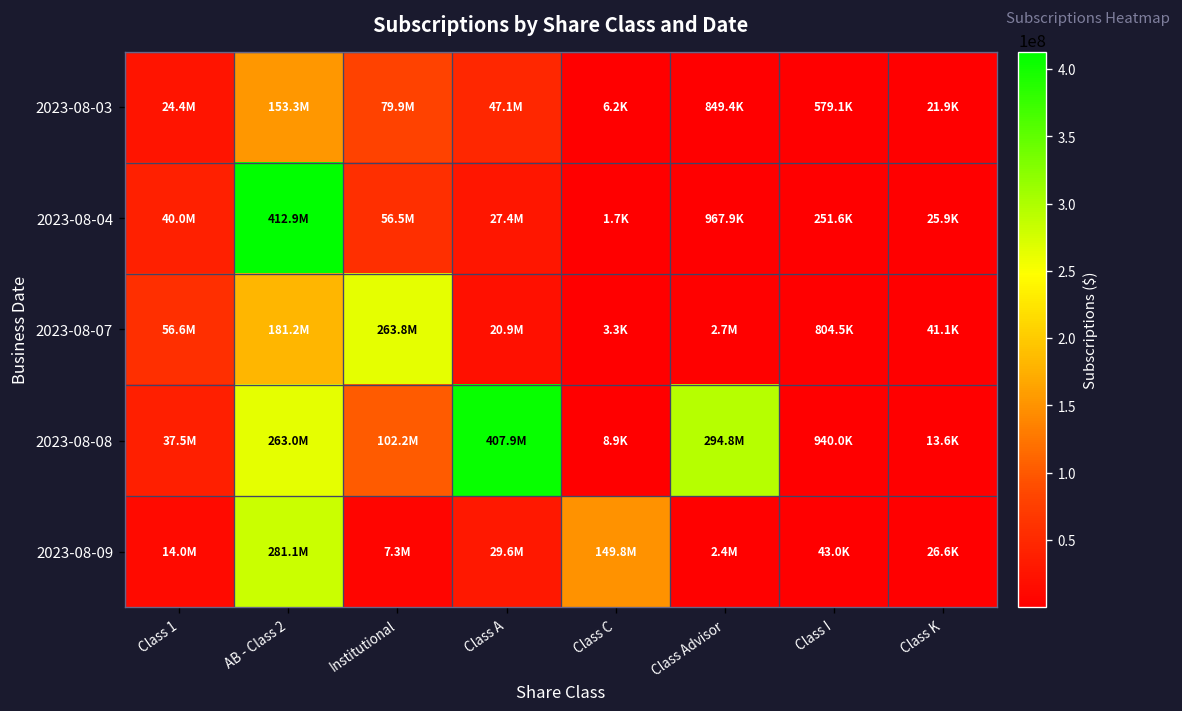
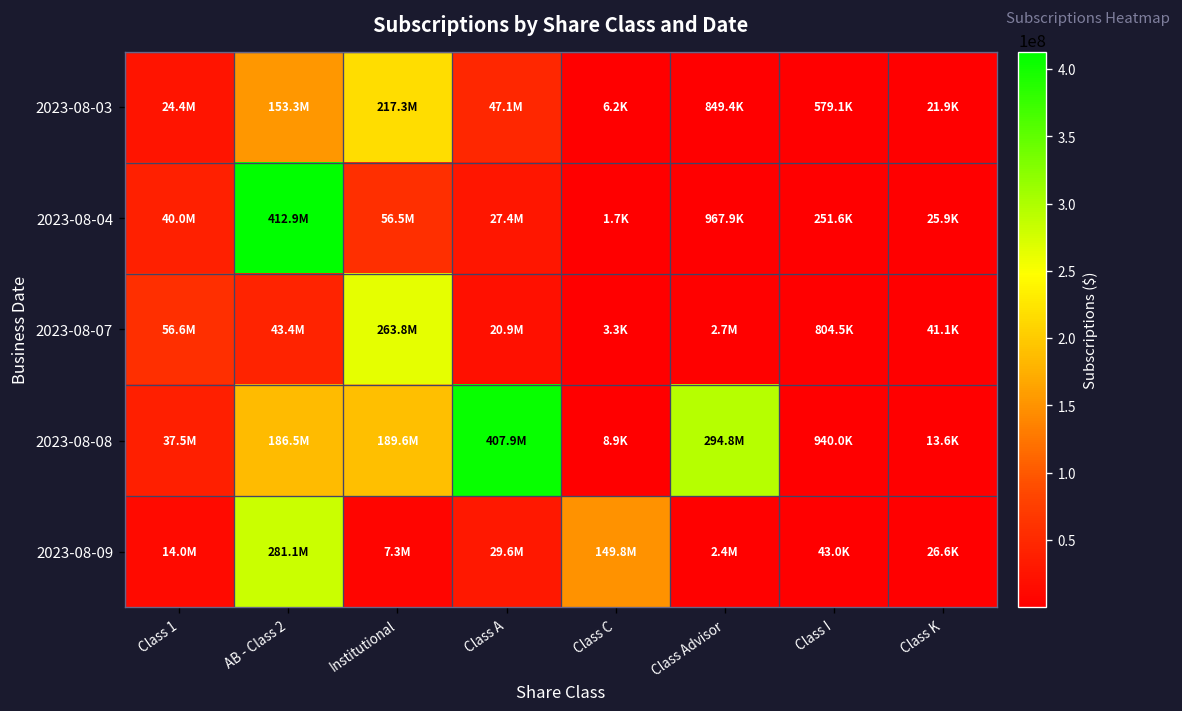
  {
    "2023-08-03": {
      "Class 1": "24.4M",
      "AB - Class 2": "153.3M",
-     "Institutional": "79.9M",
+     "Institutional": "217.3M",
      "Class A": "47.1M",
      "Class C": "6.2K",
      "Class Advisor": "849.4K",
      "Class I": "579.1K",
      "Class K": "21.9K"
    },
    "2023-08-04": {
      "Class 1": "40.0M",
      "AB - Class 2": "412.9M",
      "Institutional": "56.5M",
      "Class A": "27.4M",
      "Class C": "1.7K",
      "Class Advisor": "967.9K",
      "Class I": "251.6K",
      "Class K": "25.9K"
    },
    "2023-08-07": {
      "Class 1": "56.6M",
-     "AB - Class 2": "181.2M",
+     "AB - Class 2": "43.4M",
      "Institutional": "263.8M",
      "Class A": "20.9M",
      "Class C": "3.3K",
      "Class Advisor": "2.7M",
      "Class I": "804.5K",
      "Class K": "41.1K"
    },
    "2023-08-08": {
      "Class 1": "37.5M",
-     "AB - Class 2": "263.0M",
-     "Institutional": "102.2M",
+     "AB - Class 2": "186.5M",
+     "Institutional": "189.6M",
      "Class A": "407.9M",
      "Class C": "8.9K",
      "Class Advisor": "294.8M",
      "Class I": "940.0K",
      "Class K": "13.6K"
    },
    "2023-08-09": {
      "Class 1": "14.0M",
      "AB - Class 2": "281.1M",
      "Institutional": "7.3M",
      "Class A": "29.6M",
      "Class C": "149.8M",
      "Class Advisor": "2.4M",
      "Class I": "43.0K",
      "Class K": "26.6K"
    }
  }
